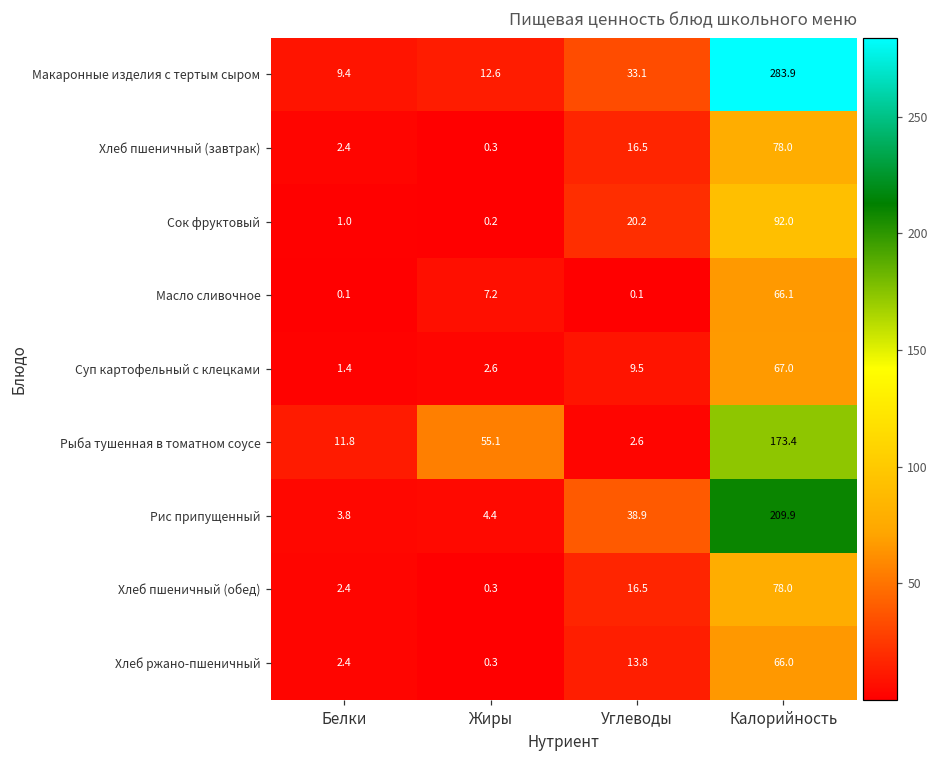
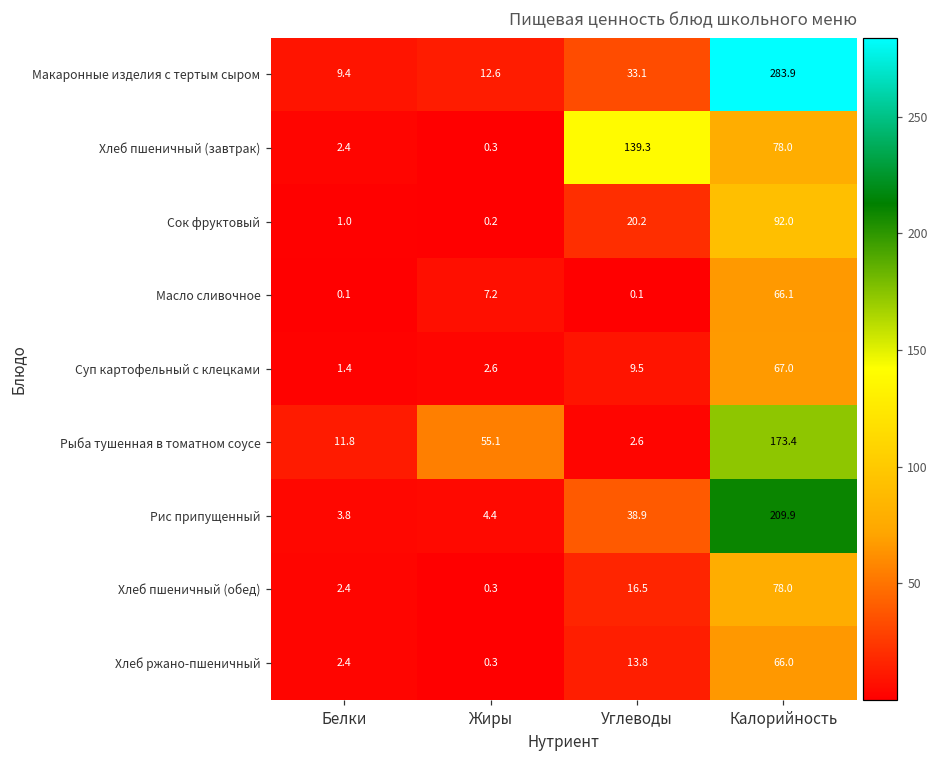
  {
    "Макаронные изделия с тертым сыром": {
      "Белки": 9.4,
      "Жиры": 12.6,
      "Углеводы": 33.1,
      "Калорийность": 283.9
    },
    "Хлеб пшеничный (завтрак)": {
      "Белки": 2.4,
      "Жиры": 0.3,
-     "Углеводы": 16.5,
+     "Углеводы": 139.3,
      "Калорийность": 78.0
    },
    "Сок фруктовый": {
      "Белки": 1.0,
      "Жиры": 0.2,
      "Углеводы": 20.2,
      "Калорийность": 92.0
    },
    "Масло сливочное": {
      "Белки": 0.1,
      "Жиры": 7.2,
      "Углеводы": 0.1,
      "Калорийность": 66.1
    },
    "Суп картофельный с клецками": {
      "Белки": 1.4,
      "Жиры": 2.6,
      "Углеводы": 9.5,
      "Калорийность": 67.0
    },
    "Рыба тушенная в томатном соусе": {
      "Белки": 11.8,
      "Жиры": 55.1,
      "Углеводы": 2.6,
      "Калорийность": 173.4
    },
    "Рис припущенный": {
      "Белки": 3.8,
      "Жиры": 4.4,
      "Углеводы": 38.9,
      "Калорийность": 209.9
    },
    "Хлеб пшеничный (обед)": {
      "Белки": 2.4,
      "Жиры": 0.3,
      "Углеводы": 16.5,
      "Калорийность": 78.0
    },
    "Хлеб ржано-пшеничный": {
      "Белки": 2.4,
      "Жиры": 0.3,
      "Углеводы": 13.8,
      "Калорийность": 66.0
    }
  }
